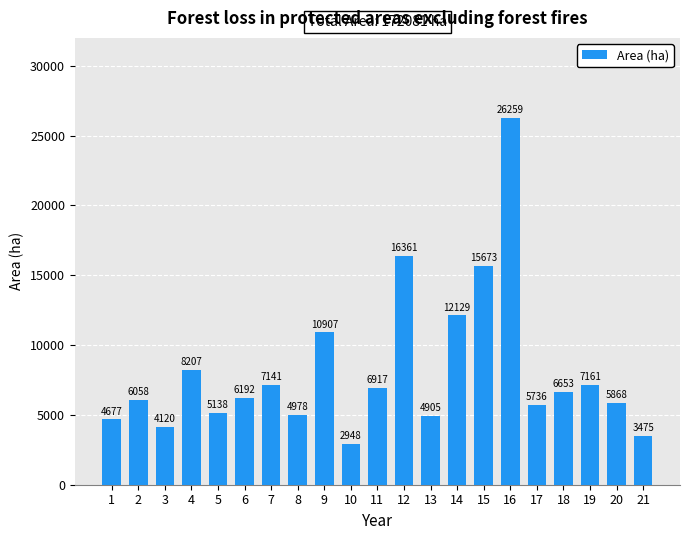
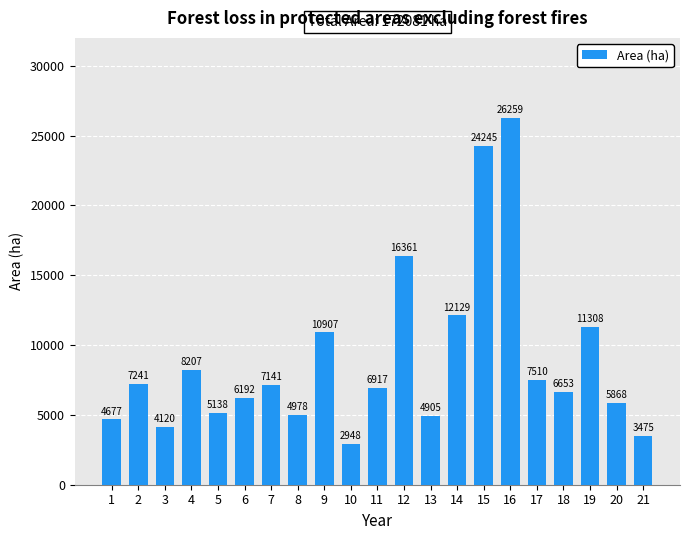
  {
    "1": 4677,
-   "2": 6058,
+   "2": 7241,
    "3": 4120,
    "4": 8207,
    "5": 5138,
    "6": 6192,
    "7": 7141,
    "8": 4978,
    "9": 10907,
    "10": 2948,
    "11": 6917,
    "12": 16361,
    "13": 4905,
    "14": 12129,
-   "15": 15673,
+   "15": 24245,
    "16": 26259,
-   "17": 5736,
+   "17": 7510,
    "18": 6653,
-   "19": 7161,
+   "19": 11308,
    "20": 5868,
    "21": 3475
  }
